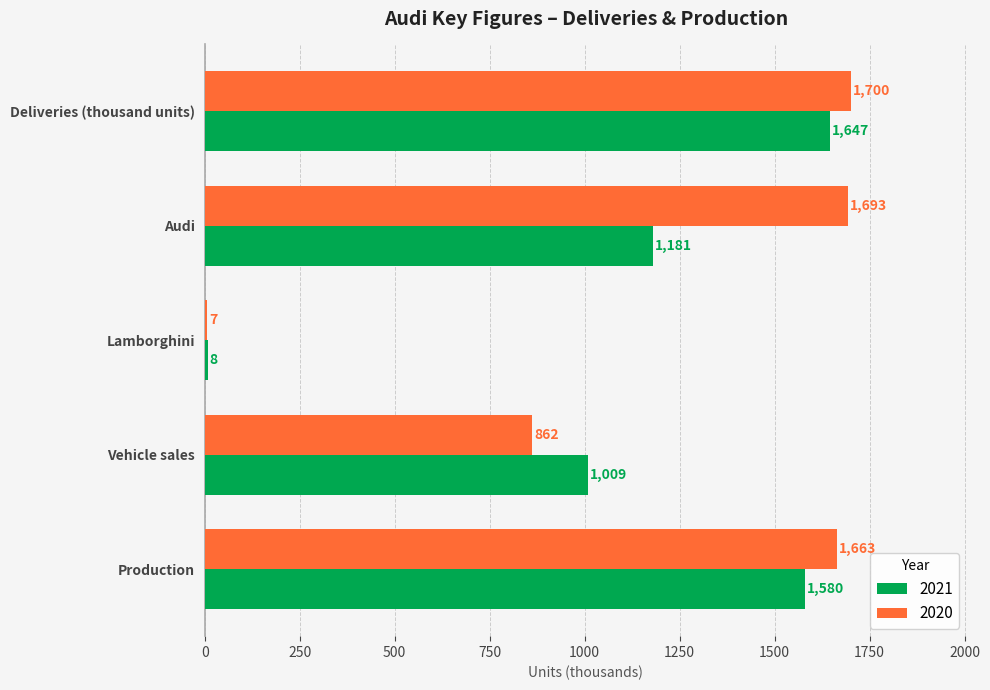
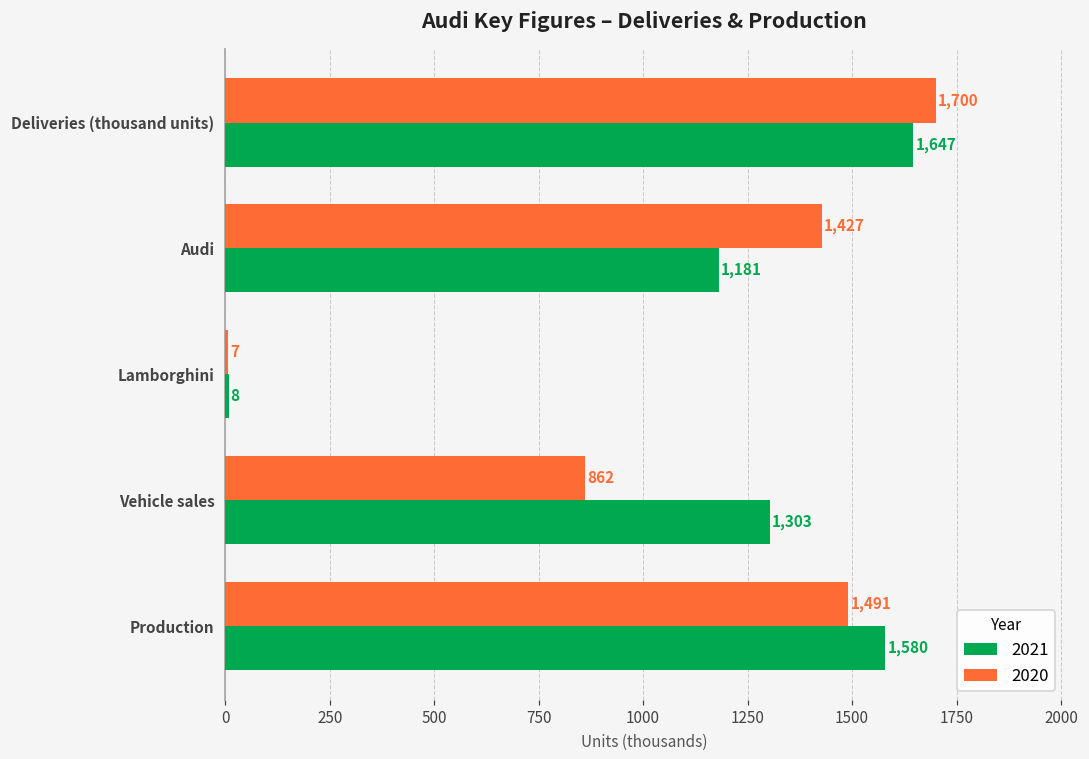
  {
    "2021": {
      "Deliveries (thousand units)": "1,647",
      "Audi": "1,181",
      "Lamborghini": "8",
-     "Vehicle sales": "1,009",
+     "Vehicle sales": "1,303",
      "Production": "1,580"
    },
    "2020": {
      "Deliveries (thousand units)": "1,700",
-     "Audi": "1,693",
+     "Audi": "1,427",
      "Lamborghini": "7",
      "Vehicle sales": "862",
-     "Production": "1,663"
+     "Production": "1,491"
    }
  }
